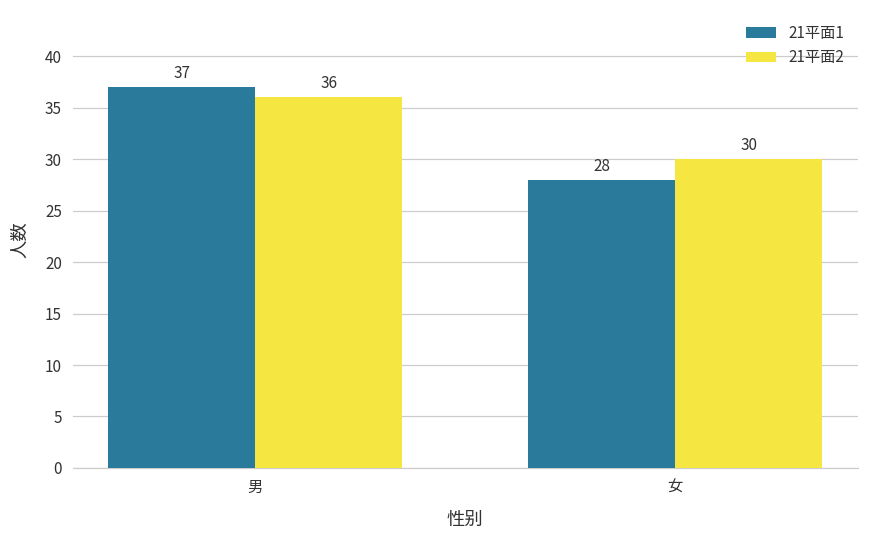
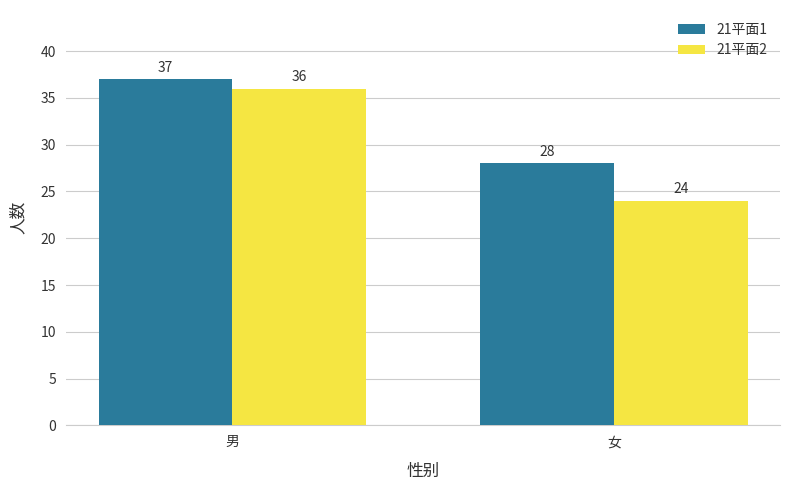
  {
    "21平面1": {
      "男": 37,
      "女": 28
    },
    "21平面2": {
      "男": 36,
-     "女": 30
+     "女": 24
    }
  }
